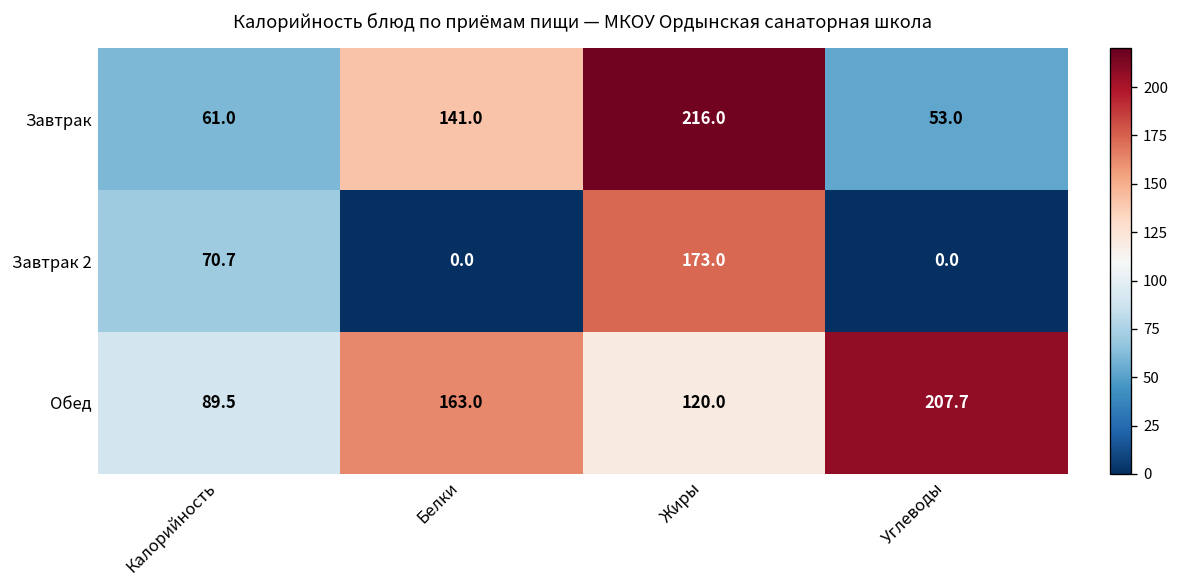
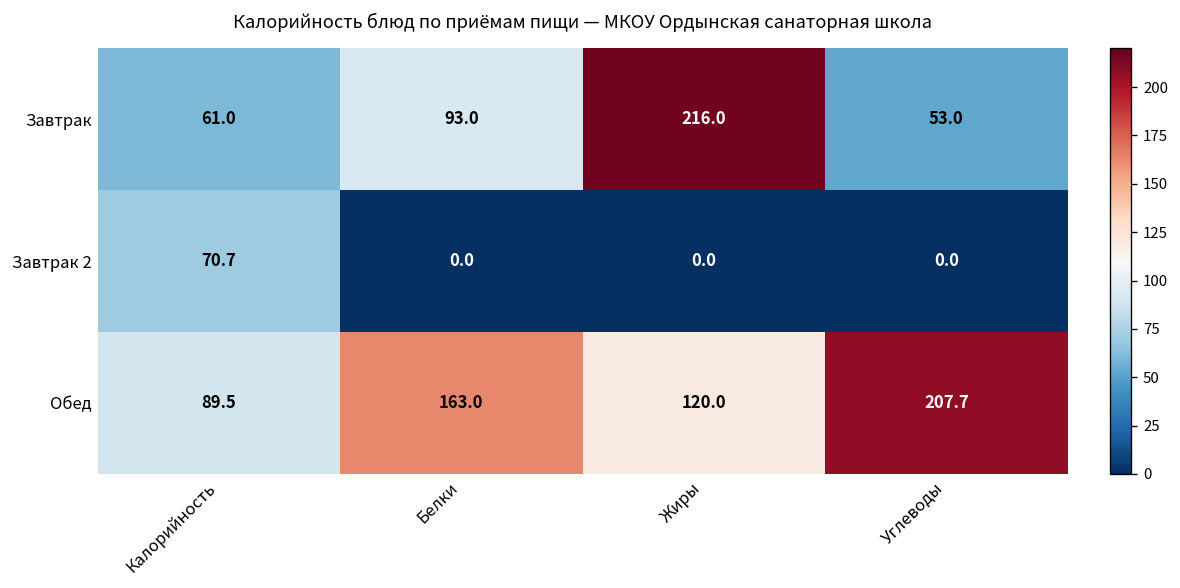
  {
    "Завтрак": {
      "Калорийность": 61.0,
-     "Белки": 141.0,
+     "Белки": 93.0,
      "Жиры": 216.0,
      "Углеводы": 53.0
    },
    "Завтрак 2": {
      "Калорийность": 70.7,
      "Белки": 0.0,
-     "Жиры": 173.0,
+     "Жиры": 0.0,
      "Углеводы": 0.0
    },
    "Обед": {
      "Калорийность": 89.5,
      "Белки": 163.0,
      "Жиры": 120.0,
      "Углеводы": 207.7
    }
  }
